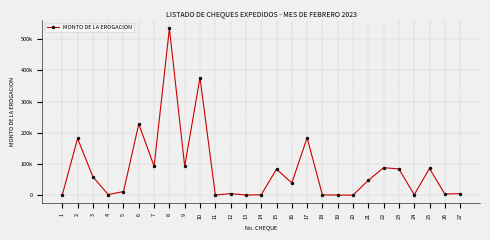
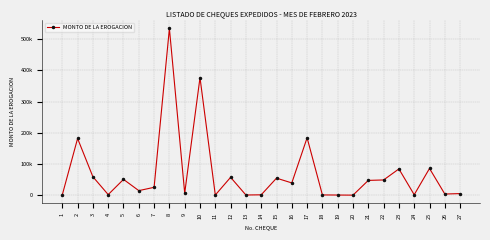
  {
    "1": 0,
    "2": 180000,
    "3": 60000,
    "4": 0,
-   "5": 10000,
-   "6": 230000,
-   "7": 90000,
+   "5": 50000,
+   "6": 10000,
+   "7": 30000,
    "8": 530000,
-   "9": 90000,
+   "9": 10000,
    "10": 380000,
    "11": 0,
-   "12": 10000,
+   "12": 60000,
    "13": 0,
    "14": 0,
-   "15": 80000,
+   "15": 50000,
    "16": 40000,
    "17": 180000,
    "18": 0,
    "19": 0,
    "20": 0,
    "21": 50000,
-   "22": 90000,
+   "22": 50000,
    "23": 80000,
    "24": 0,
    "25": 90000,
    "26": 0,
    "27": 10000
  }
